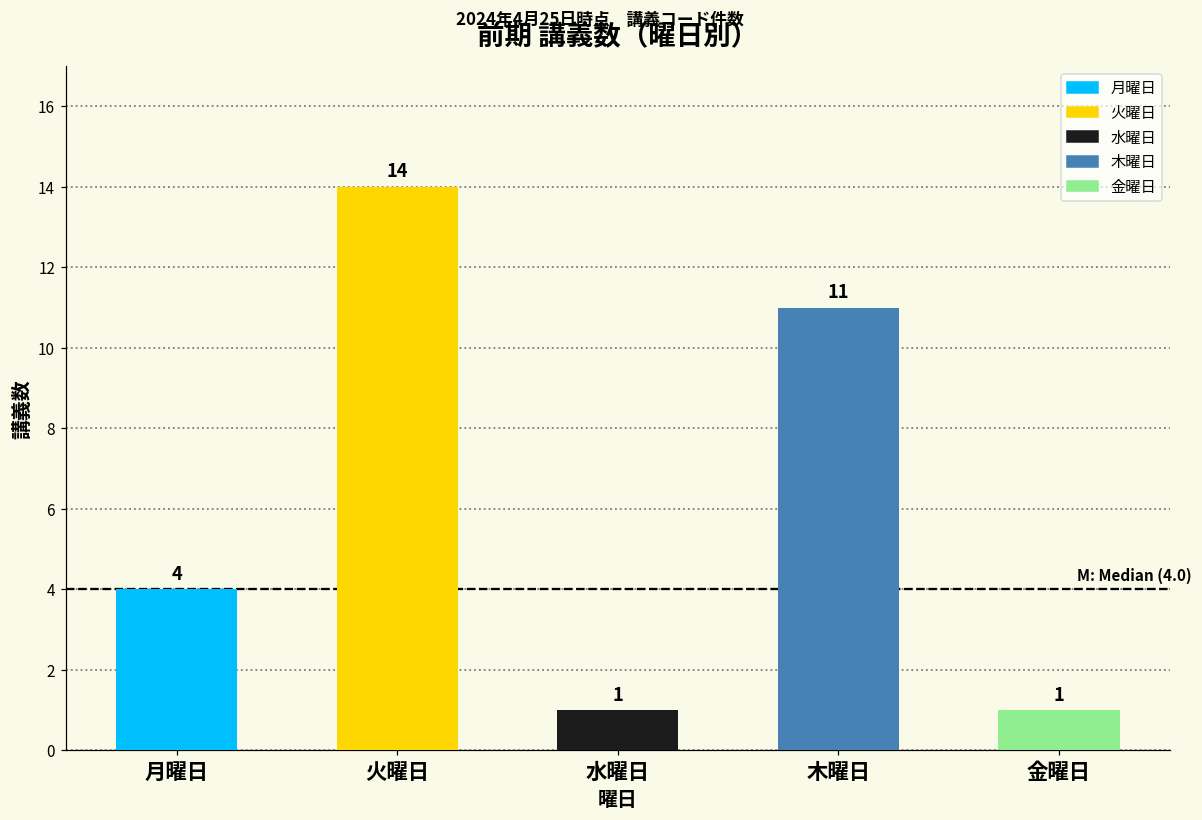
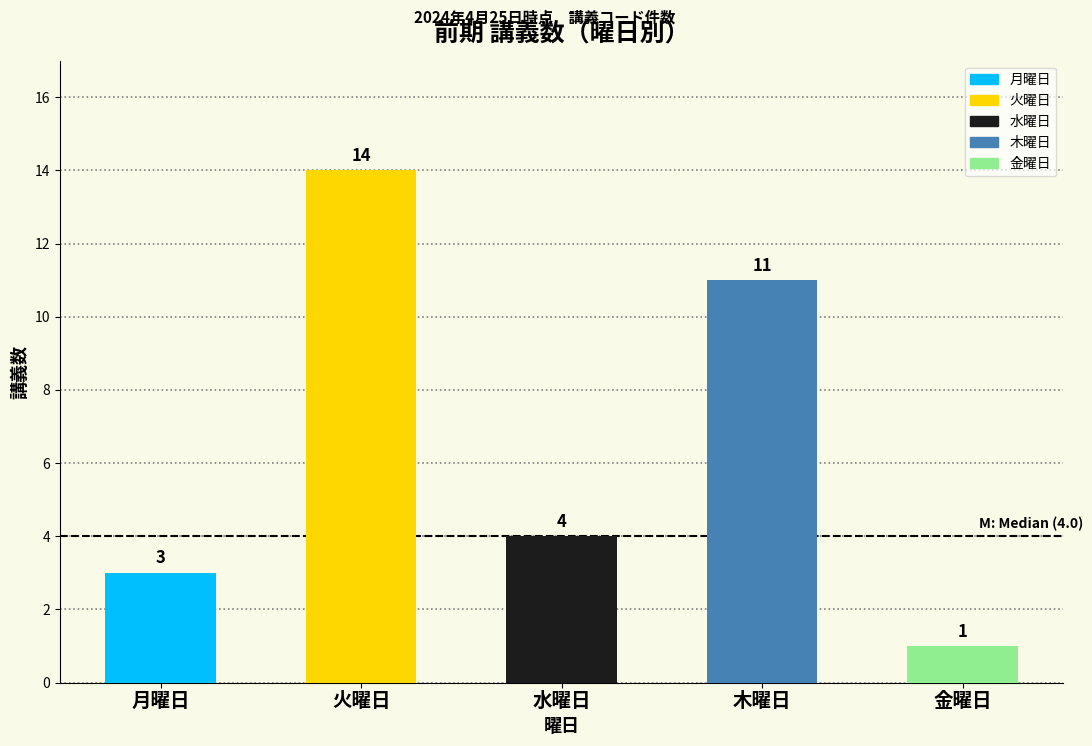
  {
-   "月曜日": 4,
+   "月曜日": 3,
    "火曜日": 14,
-   "水曜日": 1,
+   "水曜日": 4,
    "木曜日": 11,
    "金曜日": 1
  }
